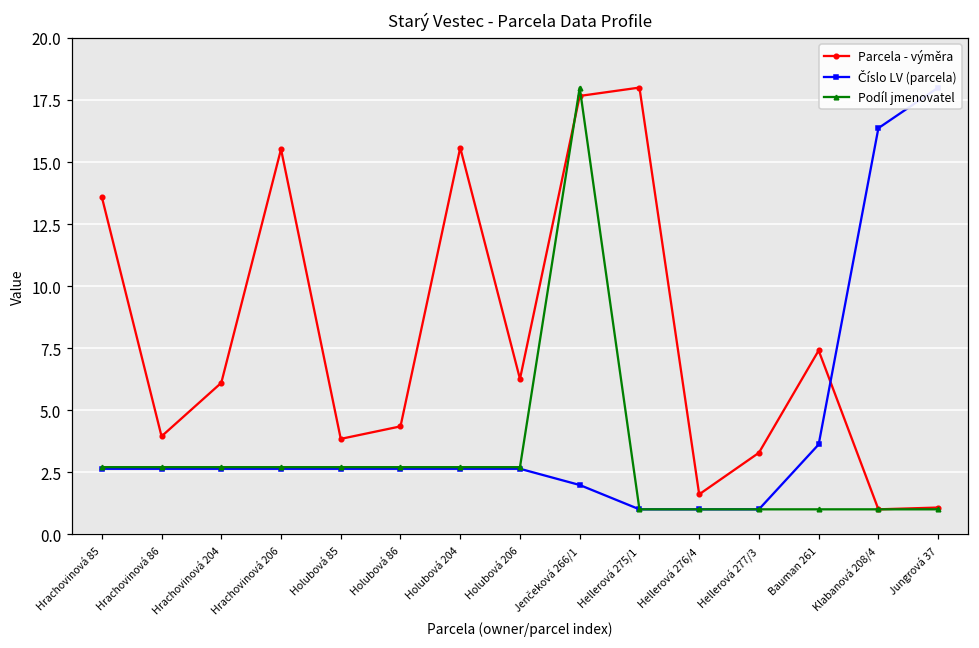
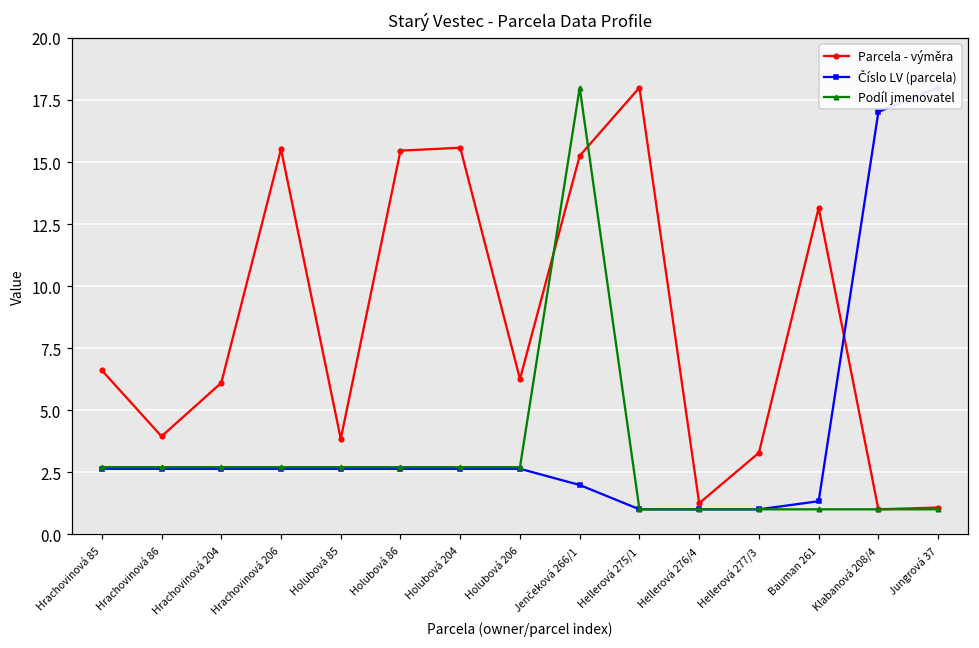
  {
    "Parcela - výměra": {
-     "Hrachovinová 85": 13.6,
+     "Hrachovinová 85": 6.6,
      "Hrachovinová 86": 3.9,
      "Hrachovinová 204": 6.1,
      "Hrachovinová 206": 15.5,
      "Holubová 85": 3.8,
-     "Holubová 86": 4.3,
+     "Holubová 86": 15.5,
      "Holubová 204": 15.6,
      "Holubová 206": 6.3,
-     "Jenčeková 266/1": 17.7,
+     "Jenčeková 266/1": 15.3,
      "Hellerová 275/1": 18.0,
-     "Hellerová 276/4": 1.6,
+     "Hellerová 276/4": 1.2,
      "Hellerová 277/3": 3.3,
-     "Bauman 261": 7.4
+     "Bauman 261": 13.1
    },
    "Číslo LV (parcela)": {
      "Jenčeková 266/1": 2.0,
-     "Bauman 261": 3.6,
-     "Klabanová 208/4": 16.4
+     "Bauman 261": 1.3,
+     "Klabanová 208/4": 17.0
    },
    "Podíl jmenovatel": {
      "Jenčeková 266/1": 18.0,
      "Bauman 261": 1.0
    }
  }
